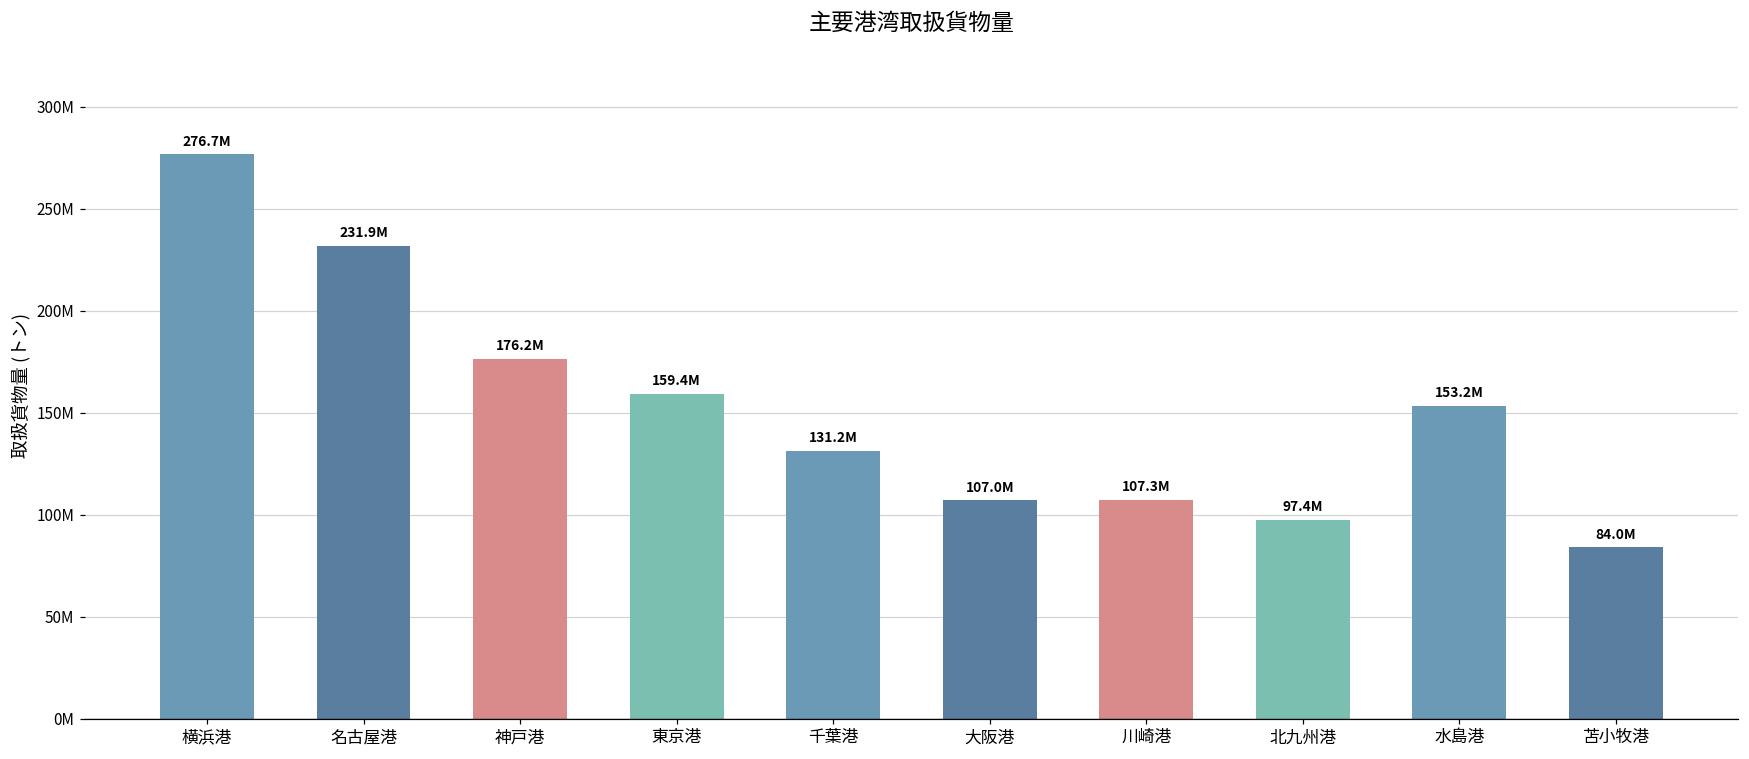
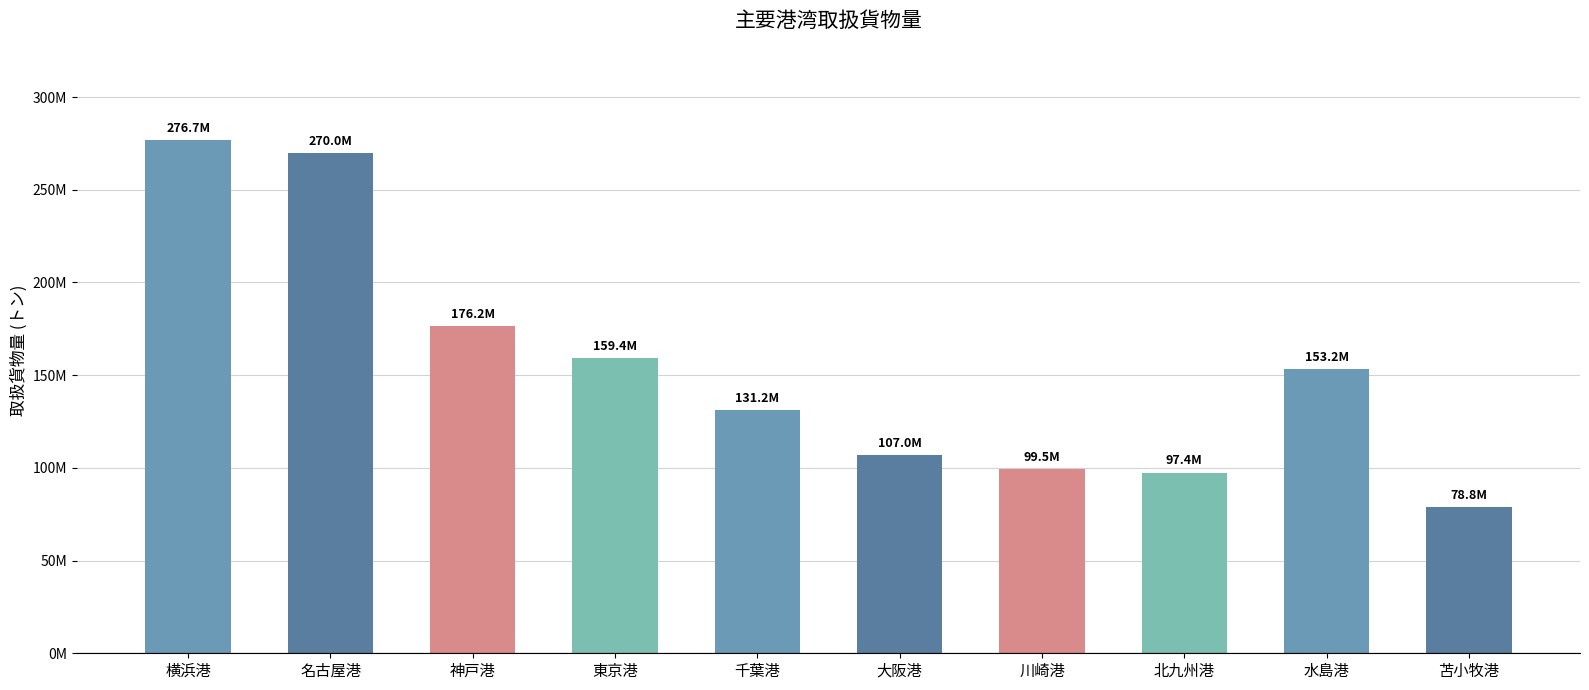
  {
    "横浜港": "276.7M",
-   "名古屋港": "231.9M",
+   "名古屋港": "270.0M",
    "神戸港": "176.2M",
    "東京港": "159.4M",
    "千葉港": "131.2M",
    "大阪港": "107.0M",
-   "川崎港": "107.3M",
+   "川崎港": "99.5M",
    "北九州港": "97.4M",
    "水島港": "153.2M",
-   "苫小牧港": "84.0M"
+   "苫小牧港": "78.8M"
  }
